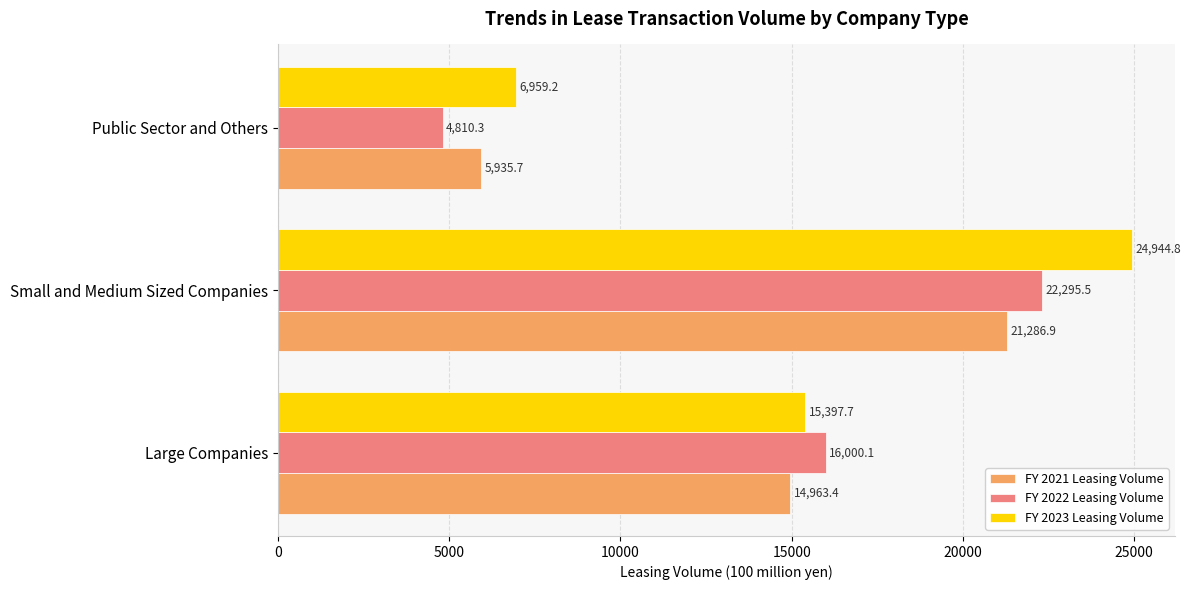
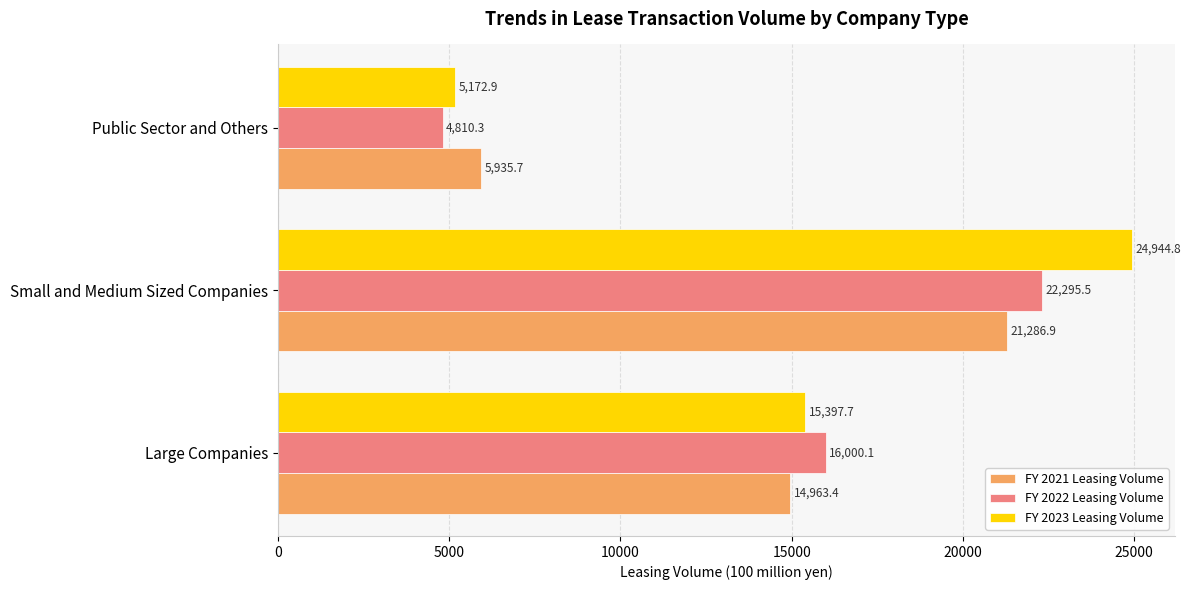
  {
    "FY 2023 Leasing Volume": {
-     "Public Sector and Others": "6,959.2",
+     "Public Sector and Others": "5,172.9",
      "Small and Medium Sized Companies": "24,944.8",
      "Large Companies": "15,397.7"
    }
  }
